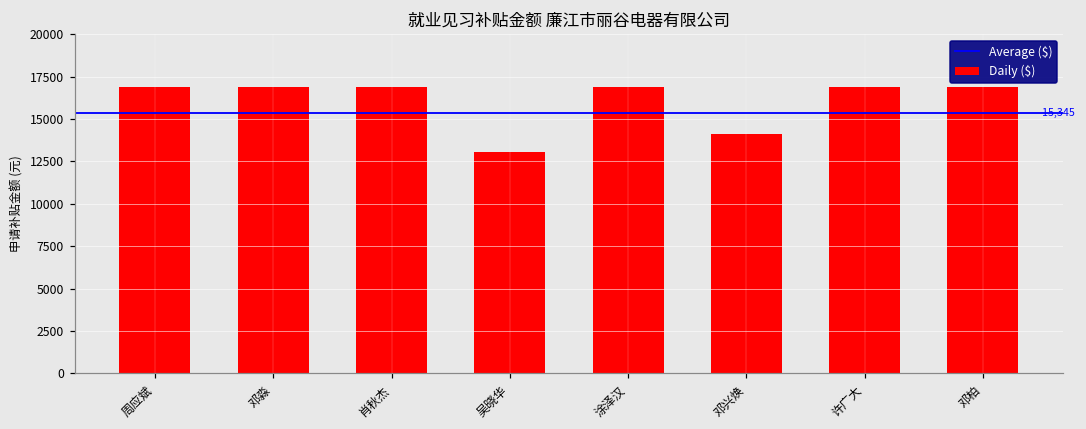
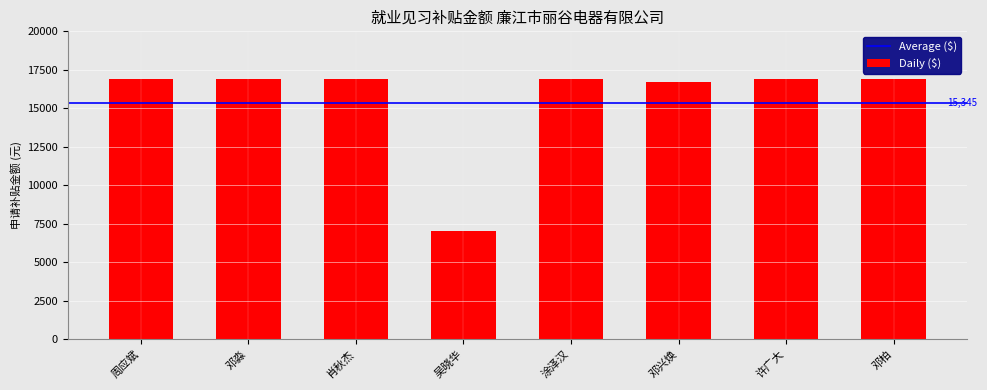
  {
    "周应斌": 16900,
    "邓淼": 16900,
    "肖秋杰": 16900,
-   "吴晓华": 13100,
+   "吴晓华": 7100,
    "涂泽汉": 16900,
-   "邓兴焕": 14100,
+   "邓兴焕": 16700,
    "许广大": 16900,
    "邓柏": 16900
  }
